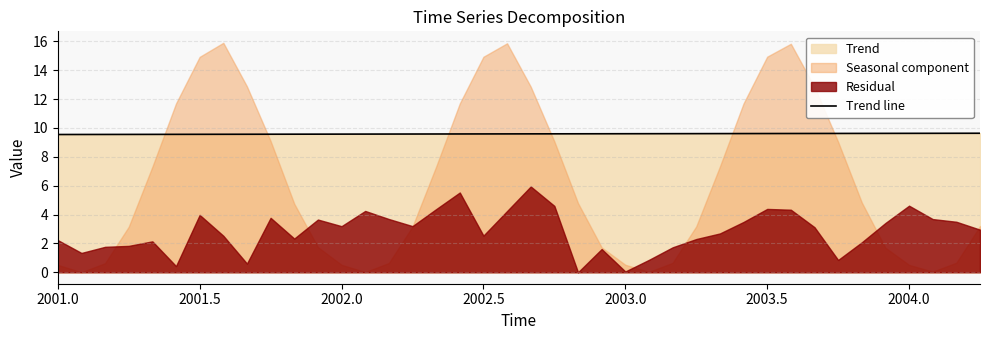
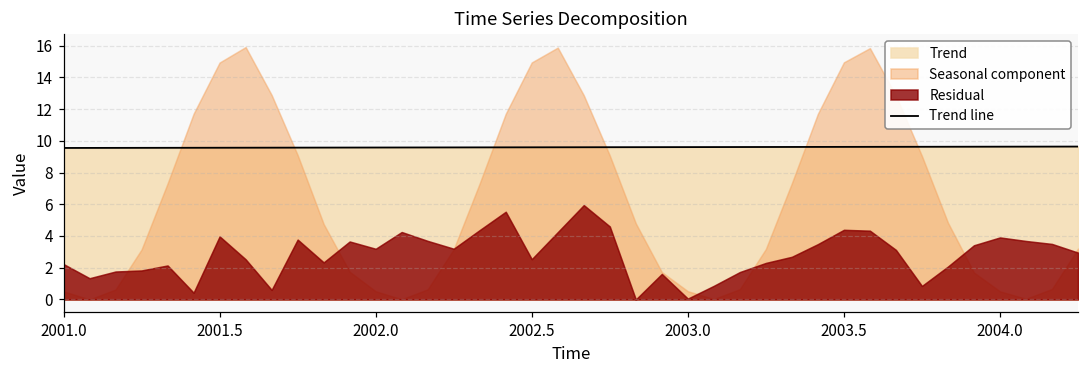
  {
    "Residual": {
      "2001.0": 2.2,
      "2001.5": 4.0,
      "2002.0": 3.2,
      "2002.5": 2.5,
      "2003.5": 4.4,
-     "2004.0": 4.6
+     "2004.0": 3.9
    }
  }
